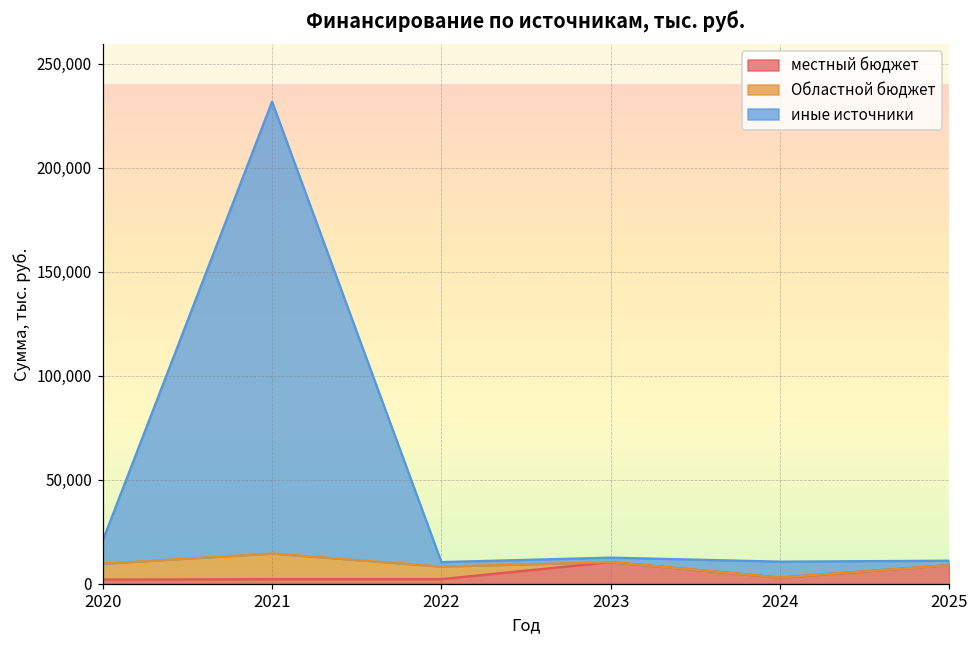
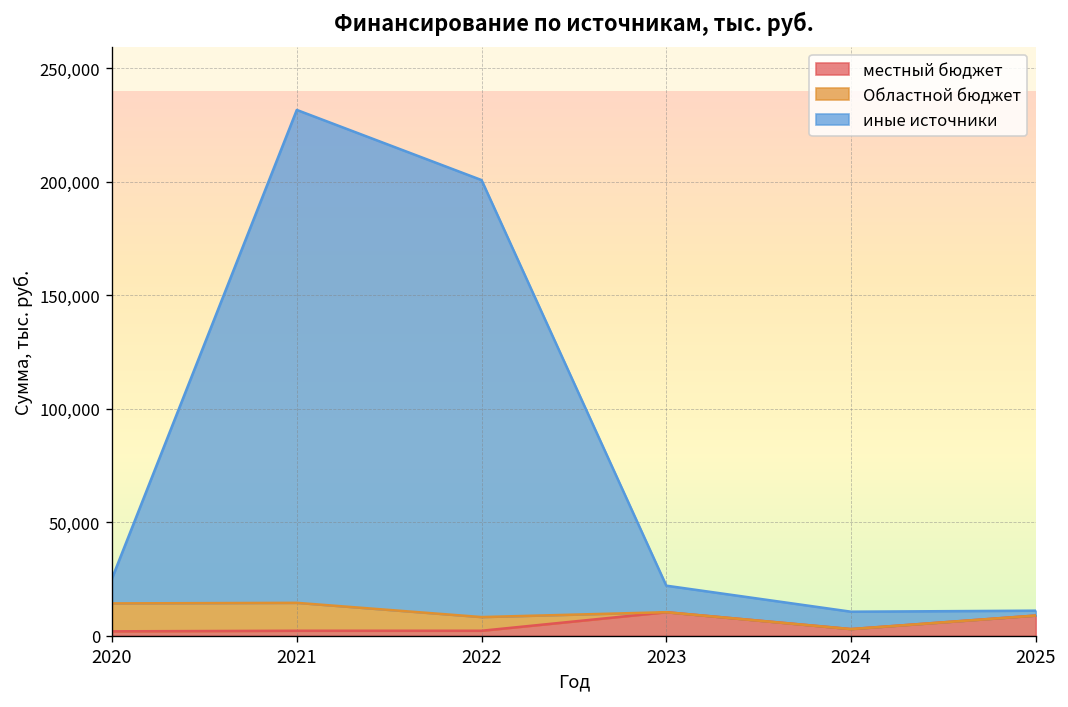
  {
    "местный бюджет": {
      "2020": "2,000",
      "2021": "2,000",
      "2022": "2,000"
    },
    "Областной бюджет": {
-     "2020": "8,000",
+     "2020": "12,000",
      "2021": "12,000",
      "2022": "6,000"
    },
    "иные источники": {
      "2020": "11,000",
      "2021": "217,000",
-     "2022": "2,000",
-     "2023": "2,000",
+     "2022": "193,000",
+     "2023": "12,000",
      "2024": "8,000",
      "2025": "2,000"
    }
  }
